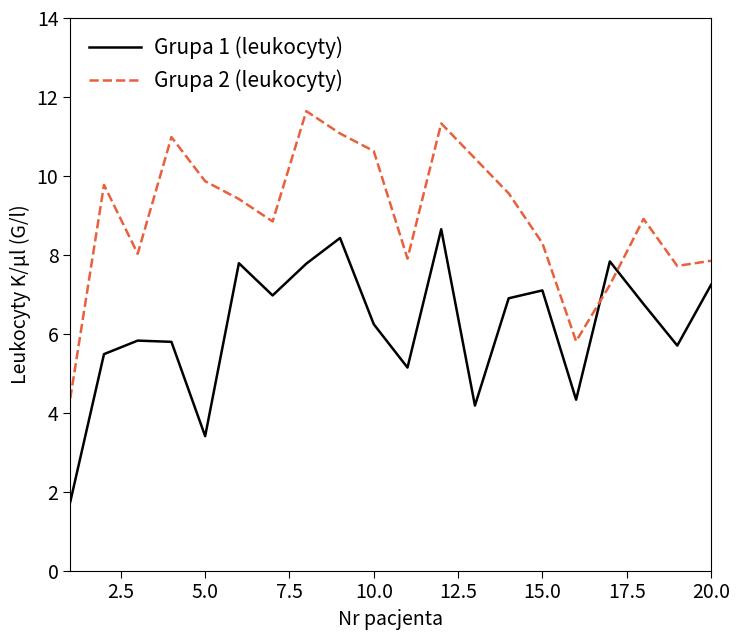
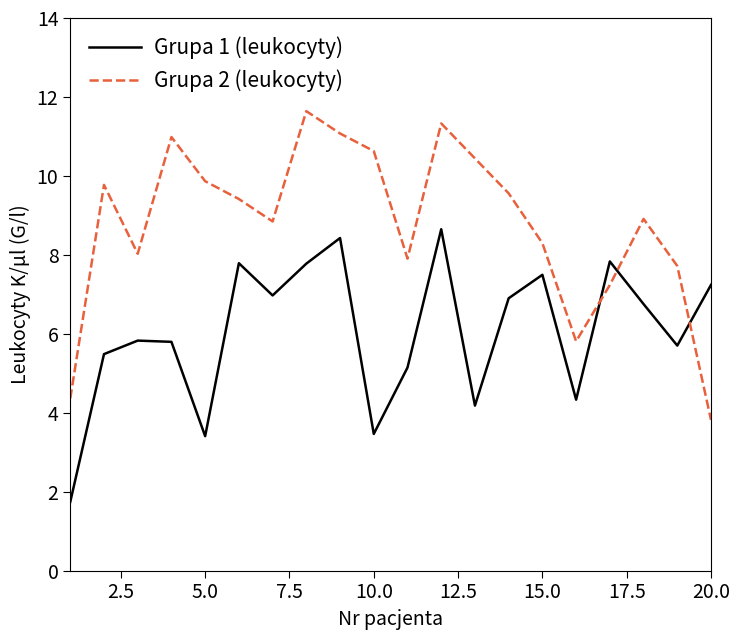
  {
    "Grupa 1 (leukocyty)": {
      "5.0": 3.4,
-     "10.0": 6.2,
-     "15.0": 7.1,
+     "10.0": 3.5,
+     "15.0": 7.5,
      "20.0": 7.2
    },
    "Grupa 2 (leukocyty)": {
      "5.0": 9.9,
      "10.0": 10.6,
      "15.0": 8.3,
-     "20.0": 7.9
+     "20.0": 3.8
    }
  }
